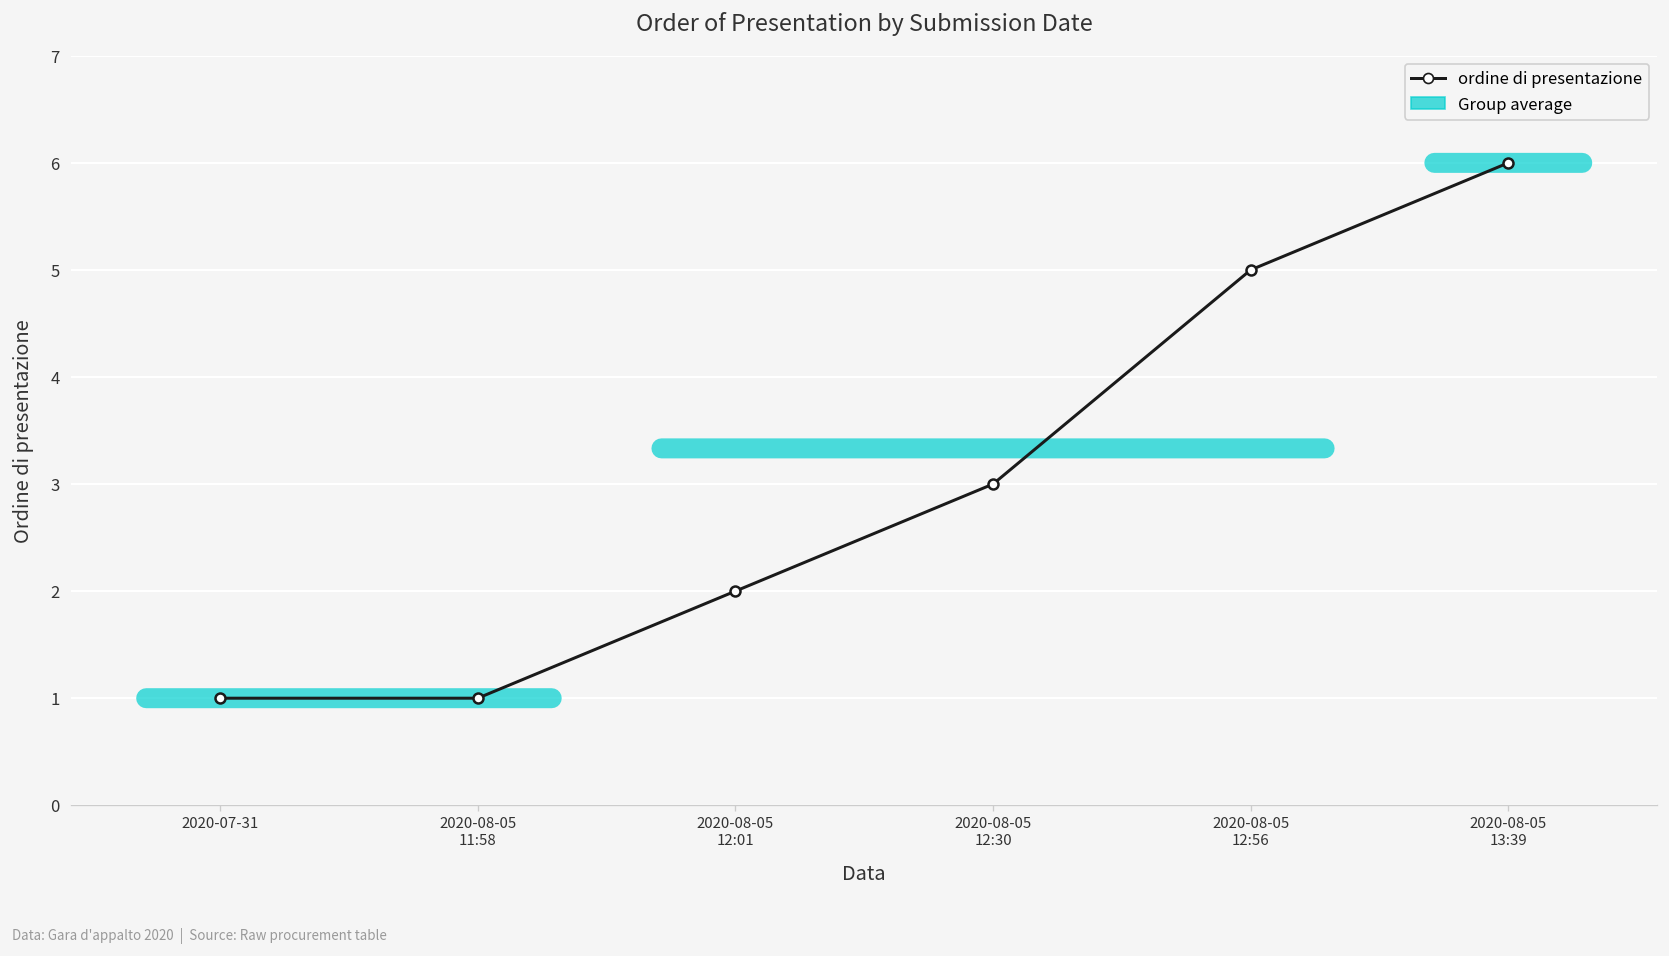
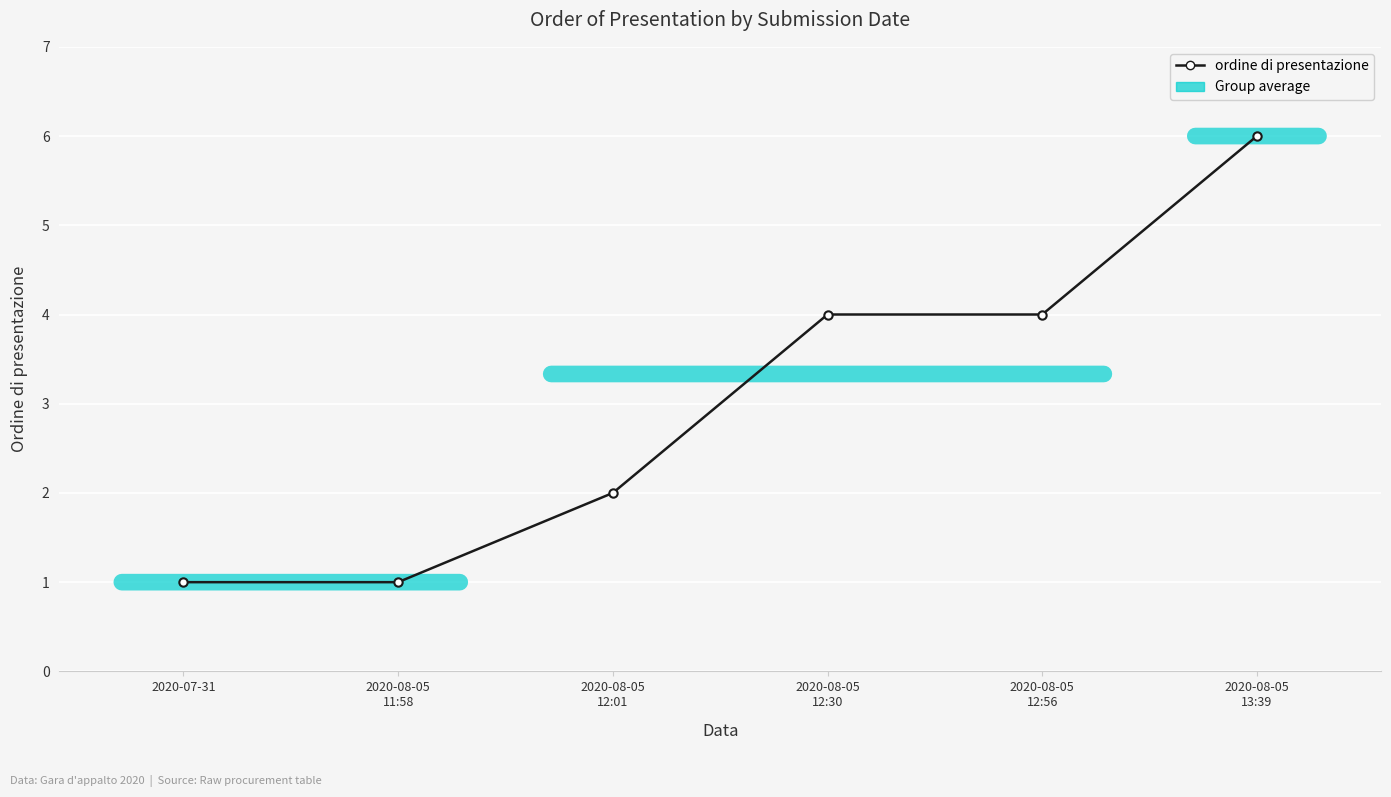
  {
    "2020-07-31": 1,
    "2020-08-05 11:58": 1,
    "2020-08-05 12:01": 2,
-   "2020-08-05 12:30": 3,
-   "2020-08-05 12:56": 5,
+   "2020-08-05 12:30": 4,
+   "2020-08-05 12:56": 4,
    "2020-08-05 13:39": 6
  }
